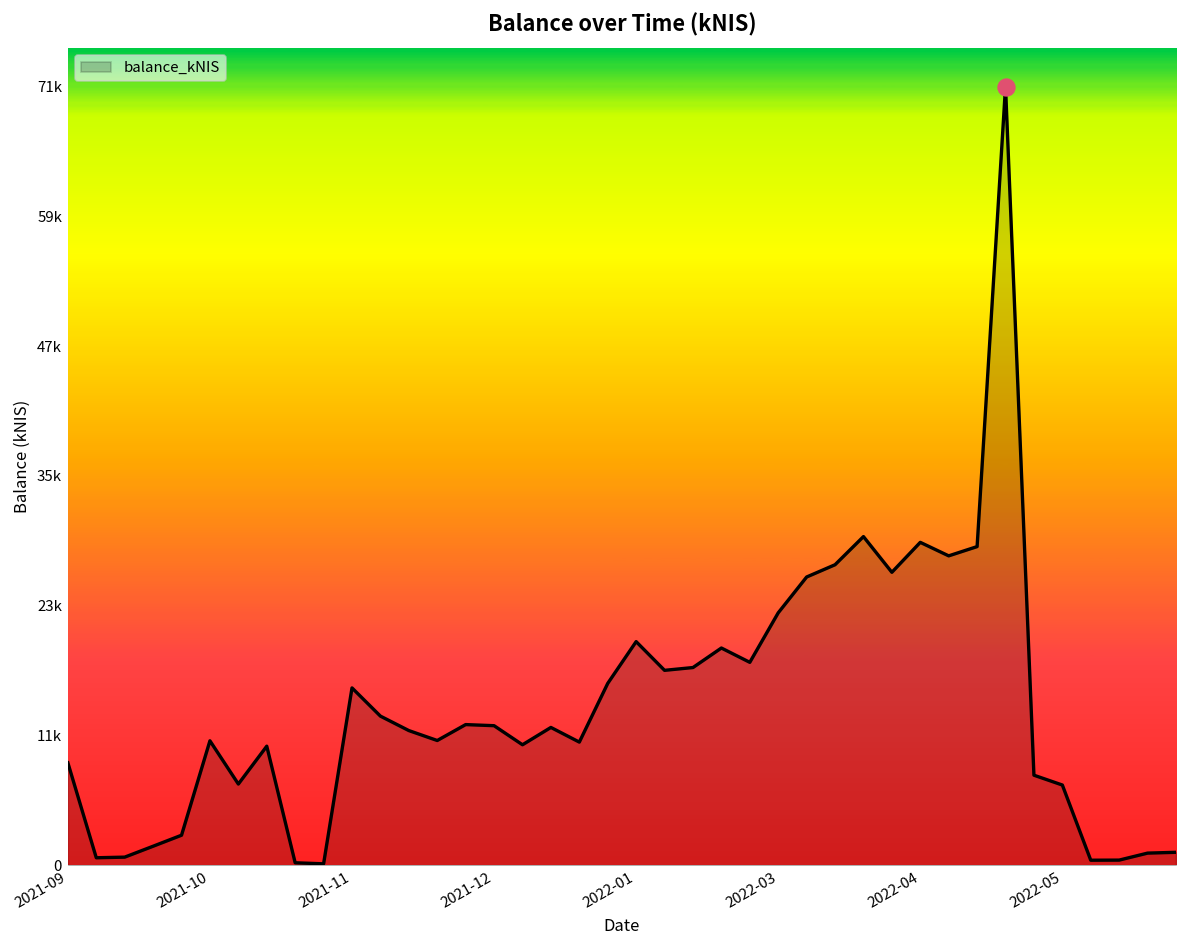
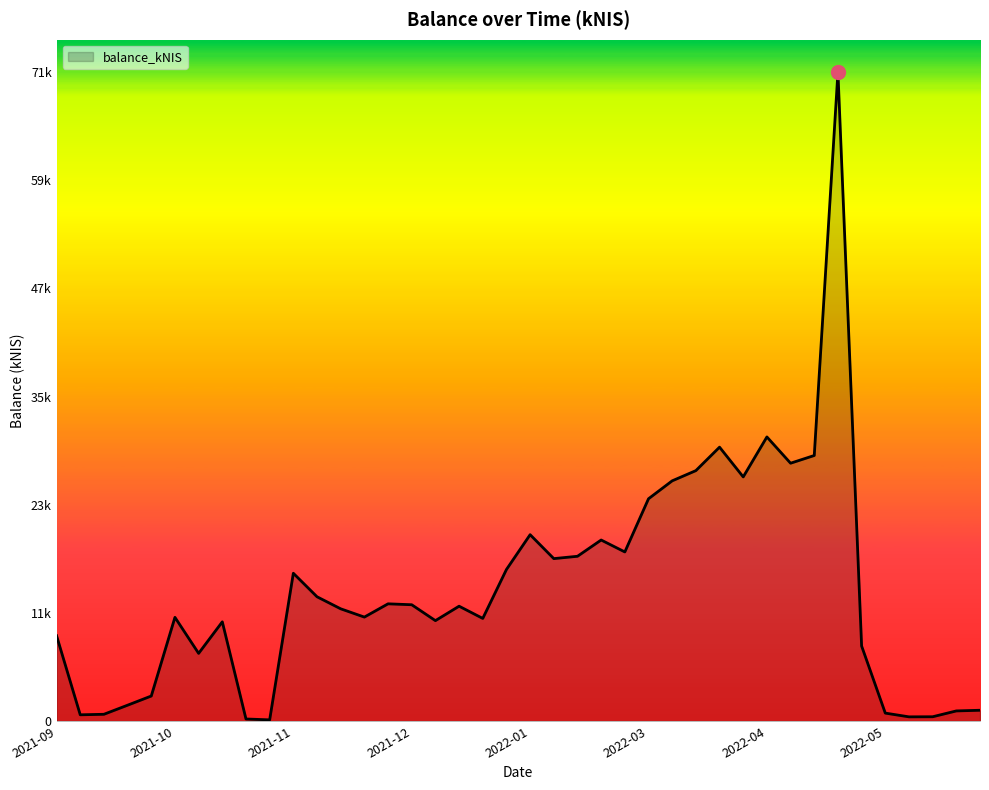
  {
    "balance_kNIS": {
      "2021-09": 9000,
      "2021-10": 11000,
      "2021-11": 16000,
      "2021-12": 13000,
      "2022-01": 20000,
-     "2022-03": 23000,
-     "2022-04": 30000,
-     "2022-05": 7000
+     "2022-03": 24000,
+     "2022-04": 31000,
+     "2022-05": 1000
    }
  }
